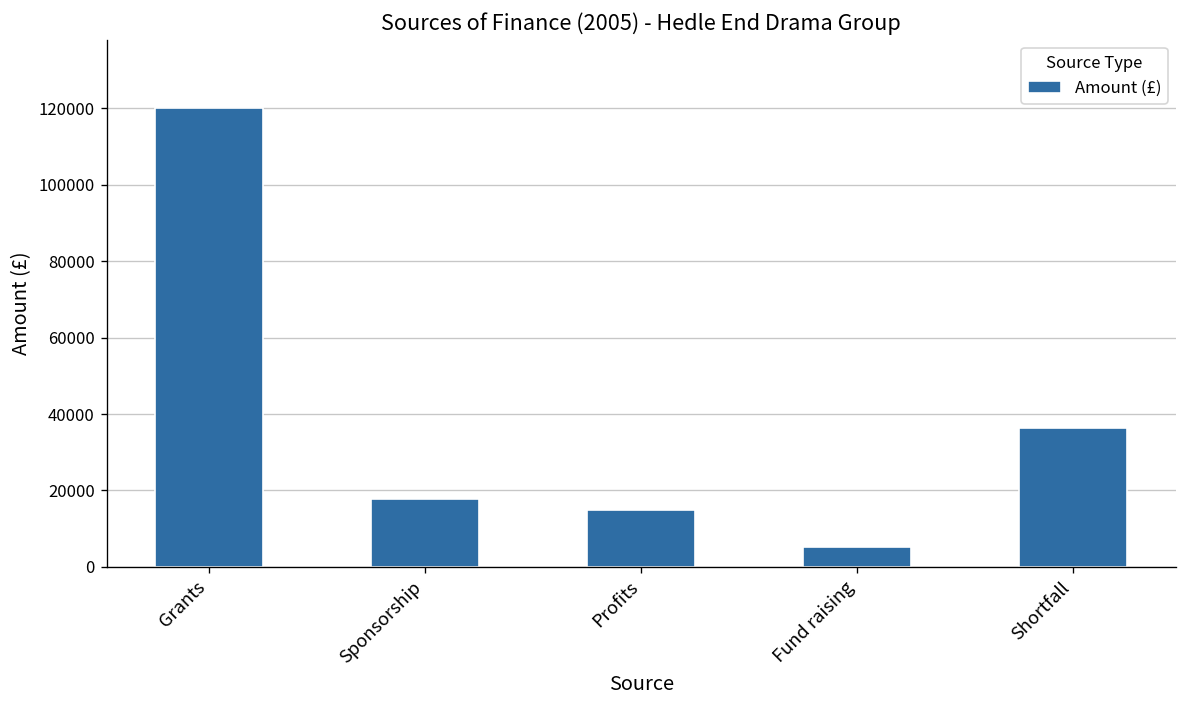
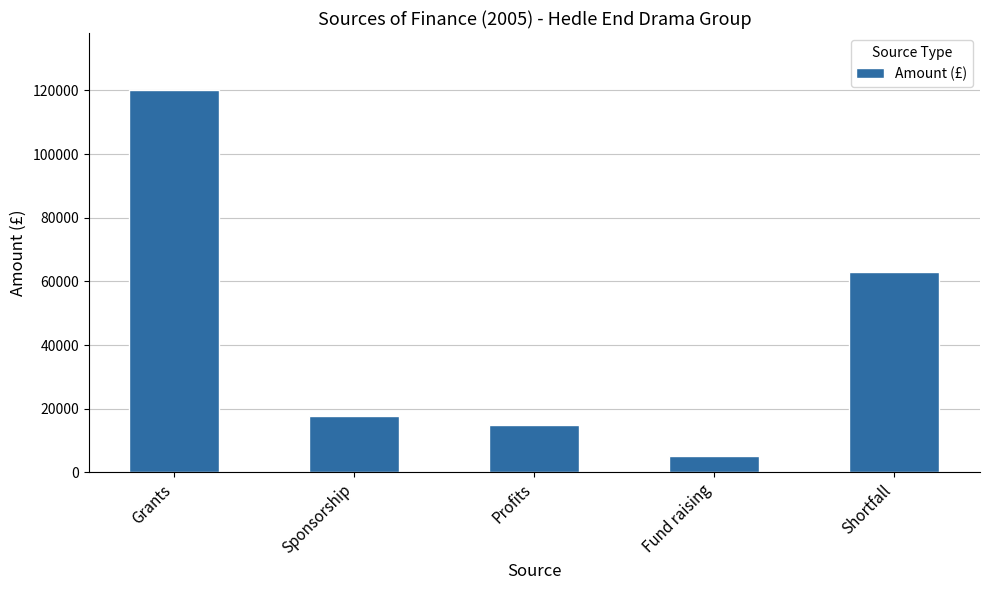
  {
    "Grants": 120000,
    "Sponsorship": 18000,
    "Profits": 15000,
    "Fund raising": 5000,
-   "Shortfall": 36000
+   "Shortfall": 63000
  }
